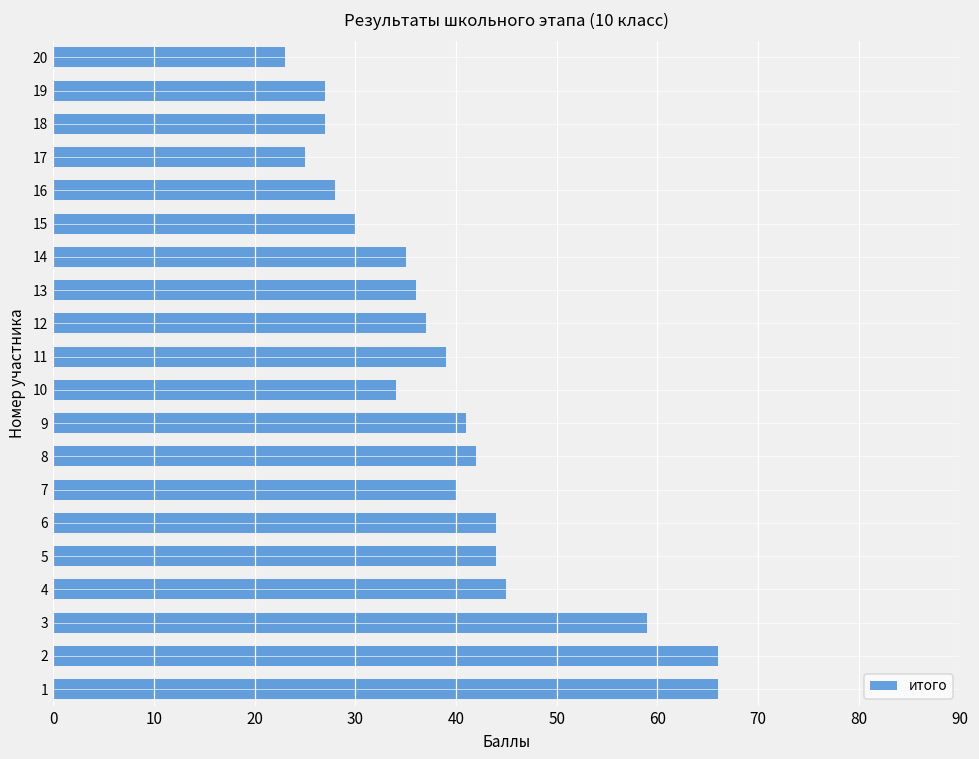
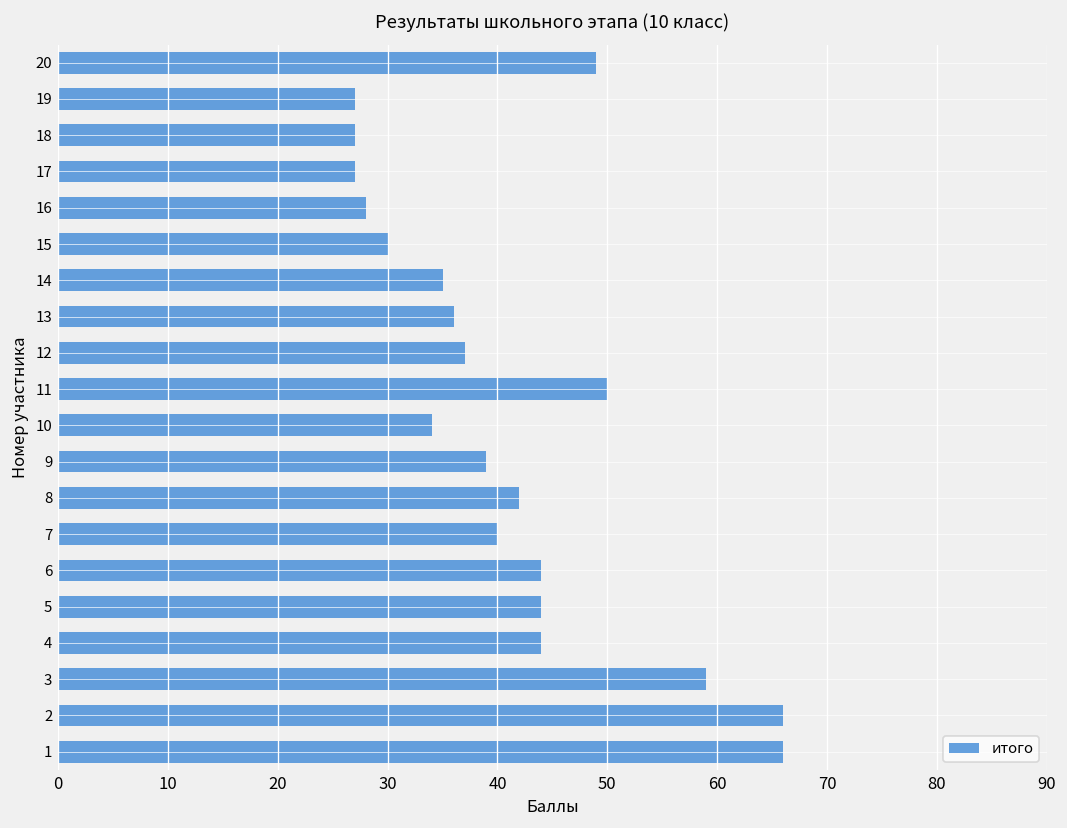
  {
-   "20": 23,
+   "20": 49,
    "19": 27,
    "18": 27,
-   "17": 25,
+   "17": 27,
    "16": 28,
    "15": 30,
    "14": 35,
    "13": 36,
    "12": 37,
-   "11": 39,
+   "11": 50,
    "10": 34,
-   "9": 41,
+   "9": 39,
    "8": 42,
    "7": 40,
    "6": 44,
    "5": 44,
-   "4": 45,
+   "4": 44,
    "3": 59,
    "2": 66,
    "1": 66
  }
